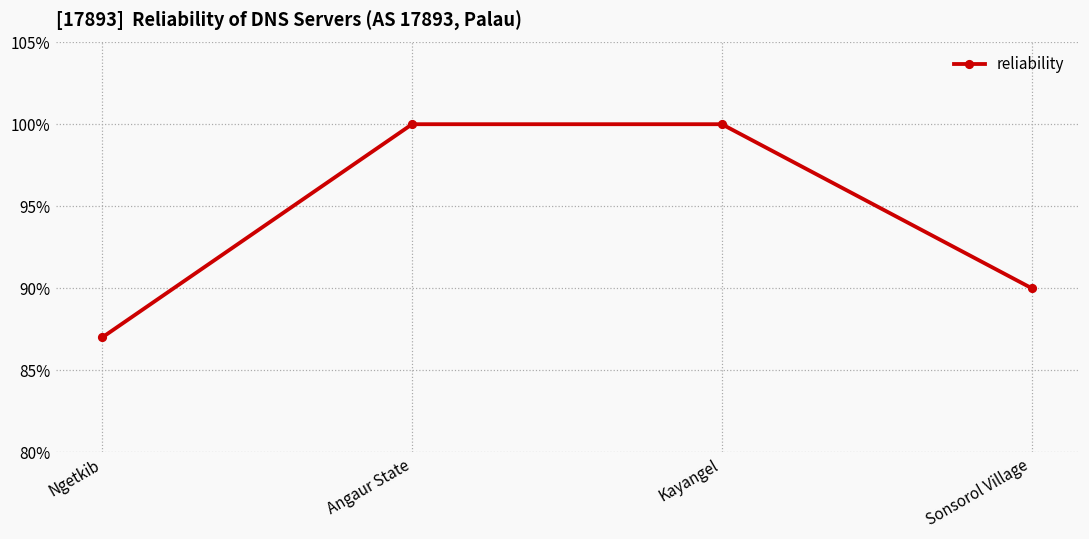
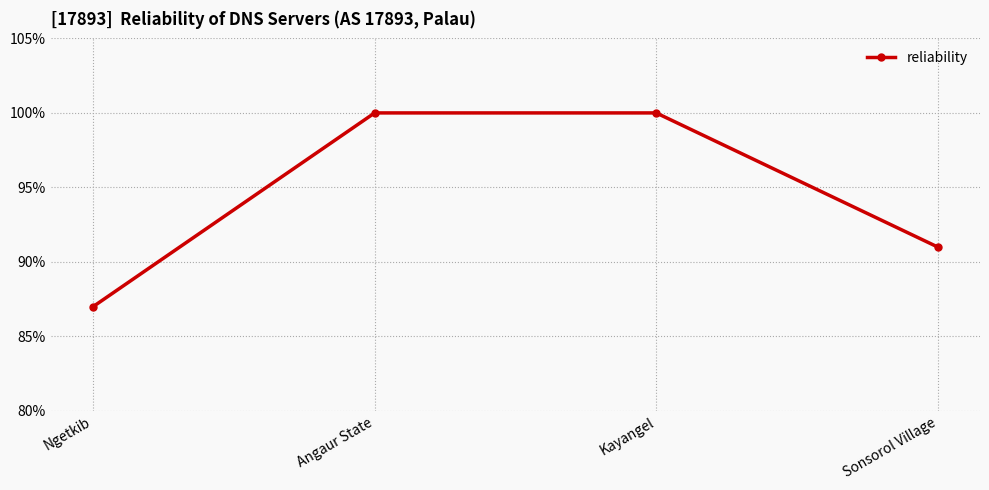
  {
    "Ngetkib": "87.0%",
    "Angaur State": "100.0%",
    "Kayangel": "100.0%",
-   "Sonsorol Village": "90.0%"
+   "Sonsorol Village": "91.0%"
  }
